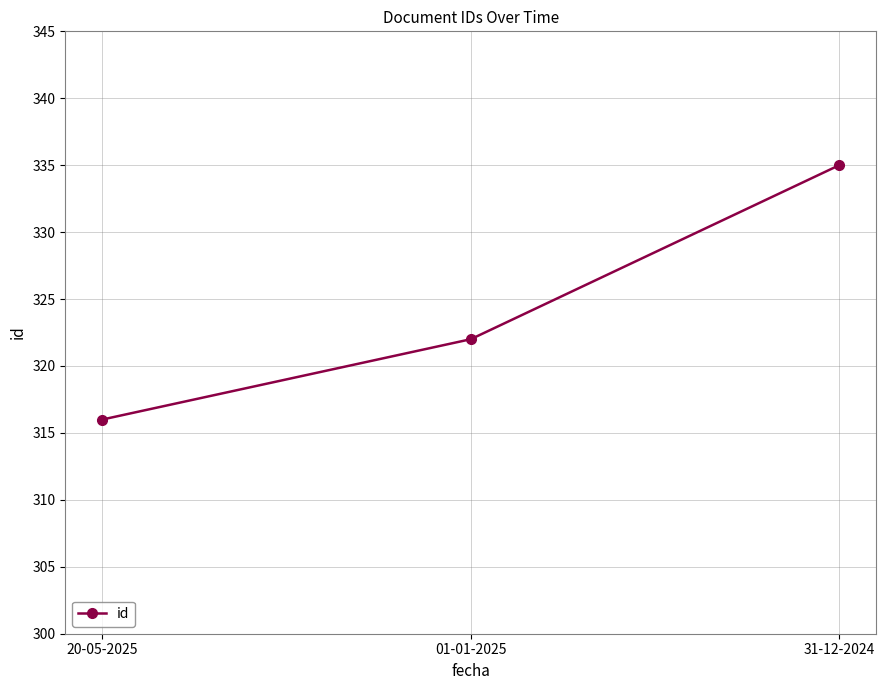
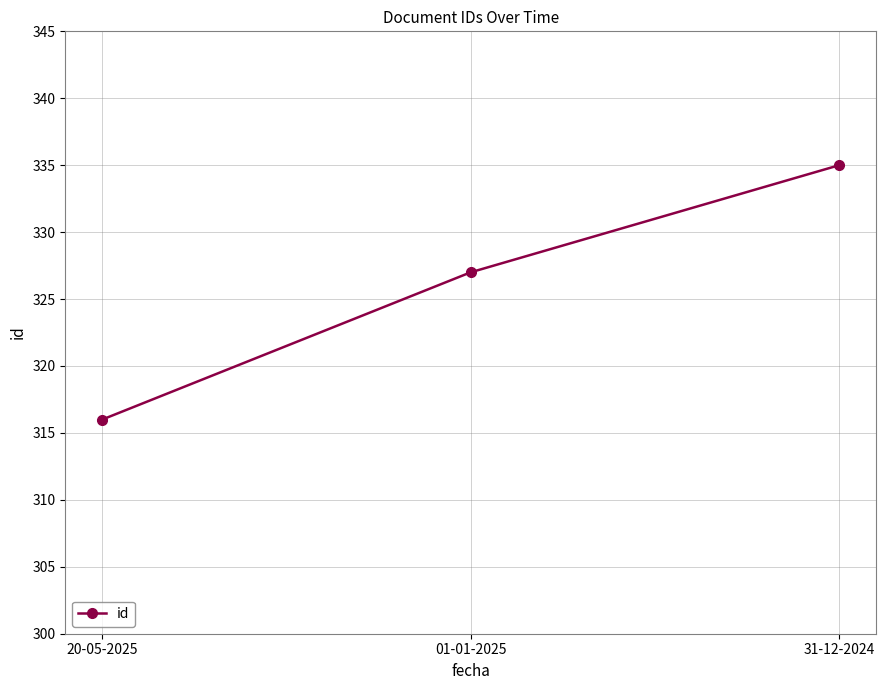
  {
    "20-05-2025": 316,
-   "01-01-2025": 322,
+   "01-01-2025": 327,
    "31-12-2024": 335
  }
